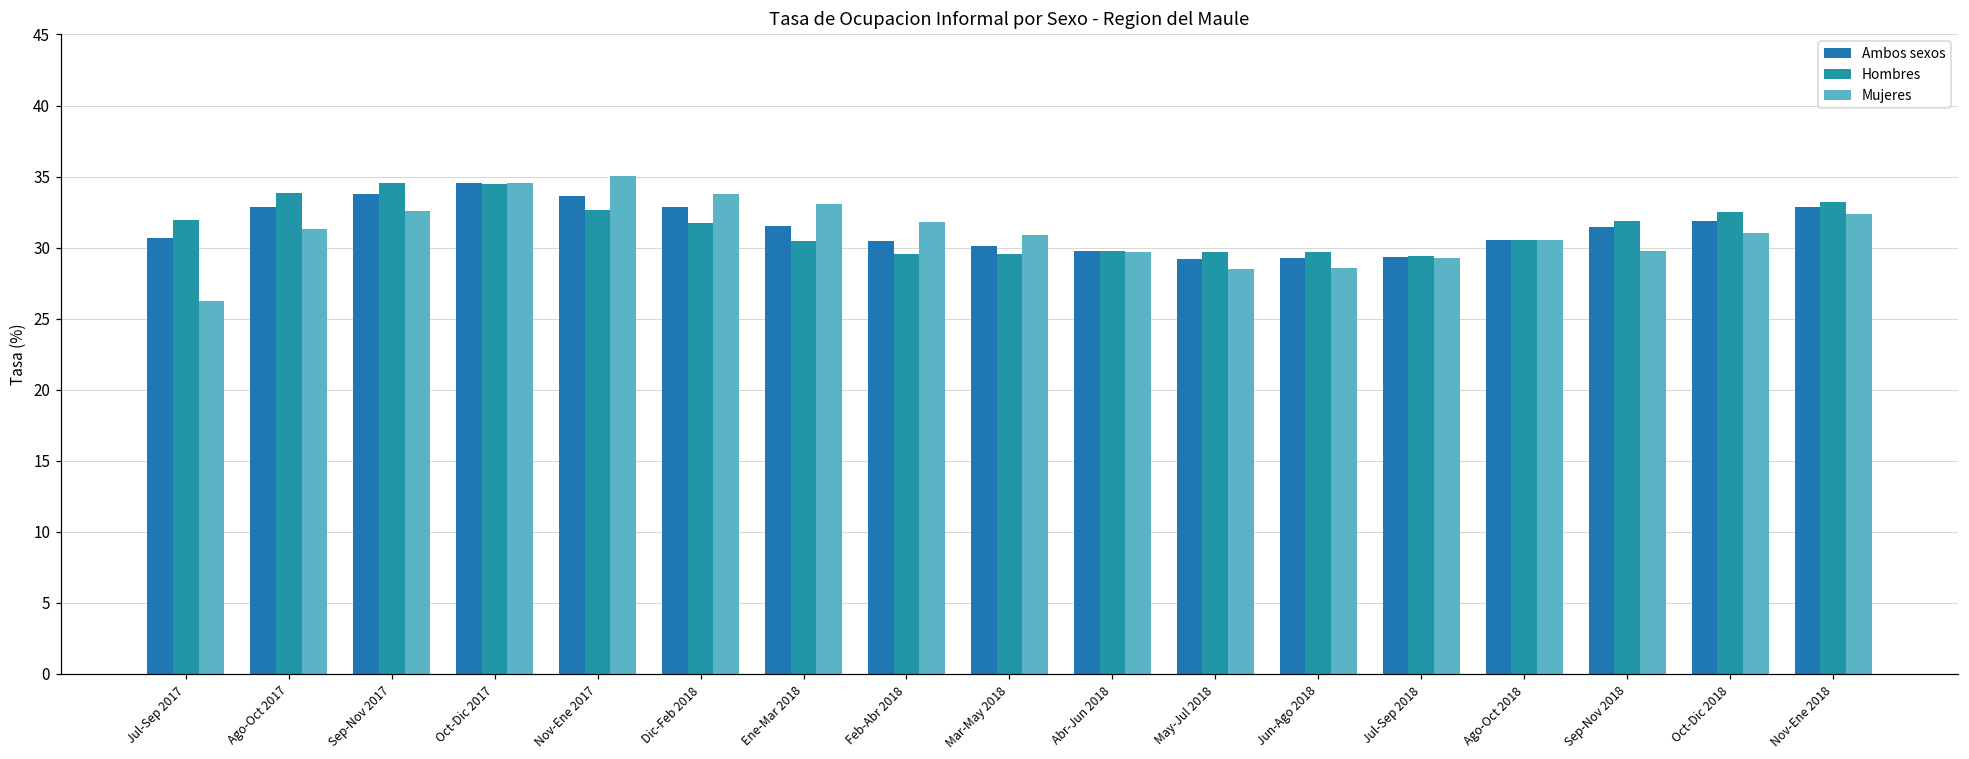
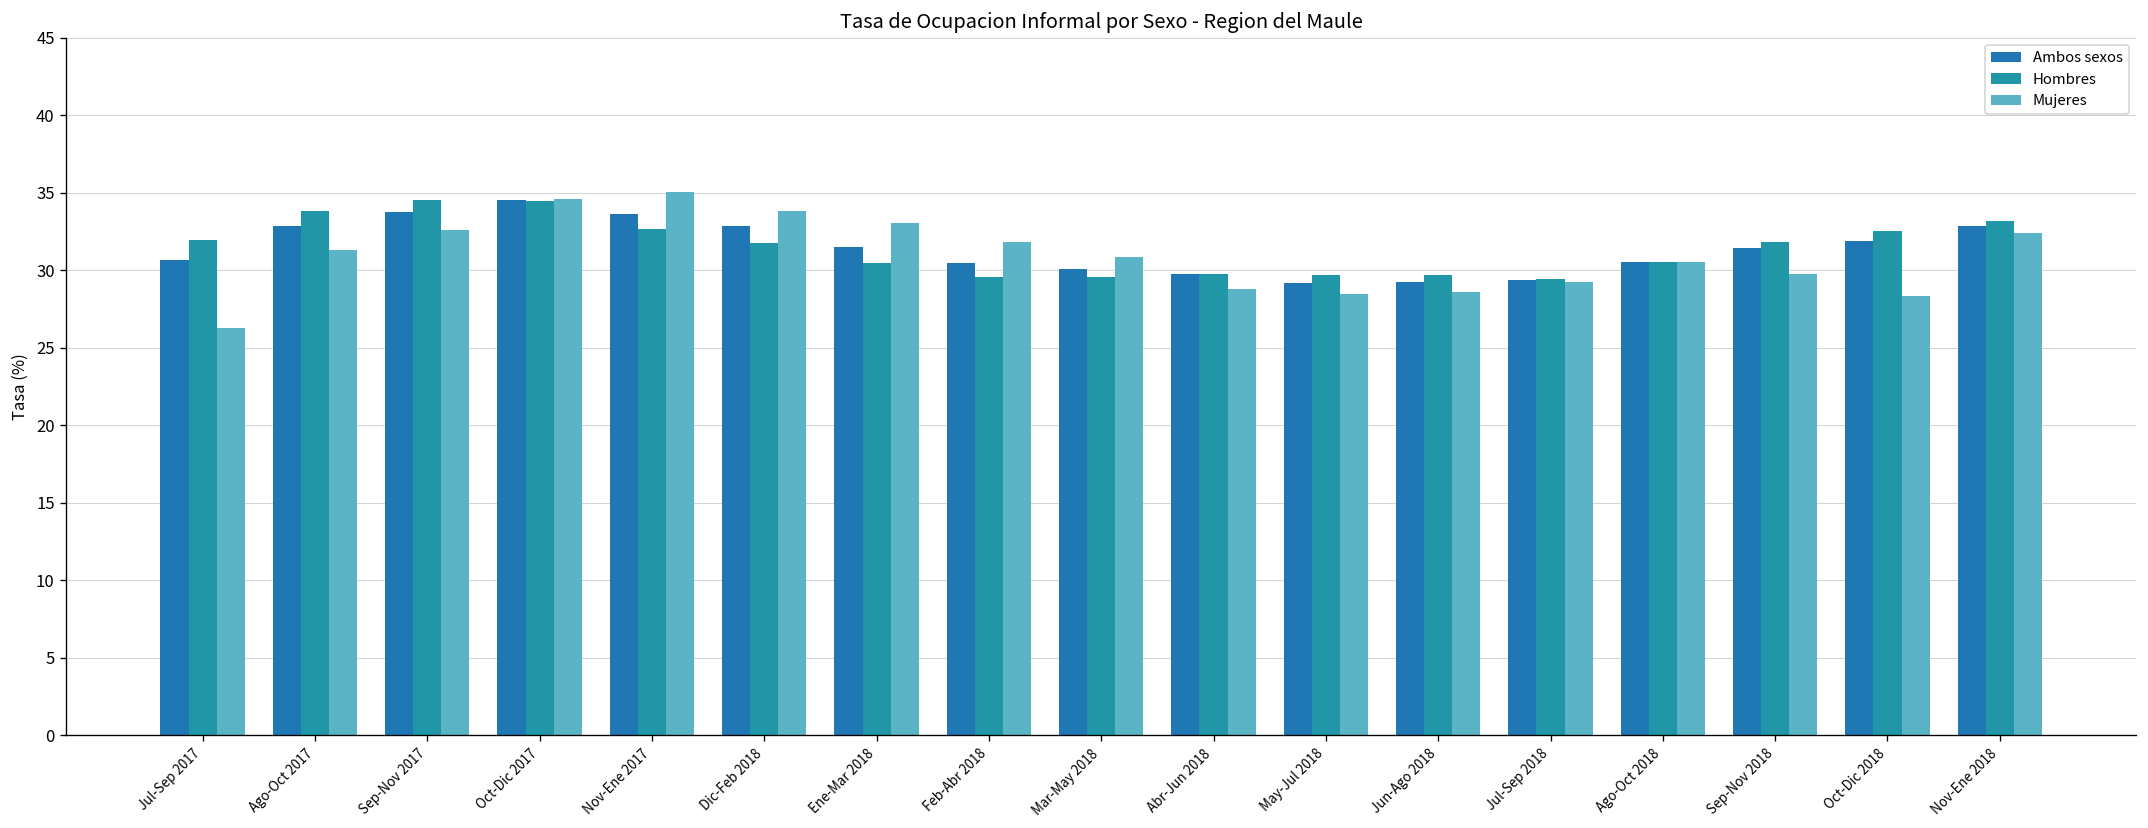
  {
    "Mujeres": {
      "Jul-Sep 2017": 26.3,
      "Ago-Oct 2017": 31.3,
      "Sep-Nov 2017": 32.6,
      "Oct-Dic 2017": 34.6,
      "Nov-Ene 2017": 35.1,
      "Dic-Feb 2018": 33.8,
      "Ene-Mar 2018": 33.1,
      "Feb-Abr 2018": 31.8,
      "Mar-May 2018": 30.9,
-     "Abr-Jun 2018": 29.7,
+     "Abr-Jun 2018": 28.8,
      "May-Jul 2018": 28.5,
      "Jun-Ago 2018": 28.6,
      "Jul-Sep 2018": 29.3,
      "Ago-Oct 2018": 30.5,
      "Sep-Nov 2018": 29.7,
-     "Oct-Dic 2018": 31.0,
+     "Oct-Dic 2018": 28.3,
      "Nov-Ene 2018": 32.4
    }
  }
